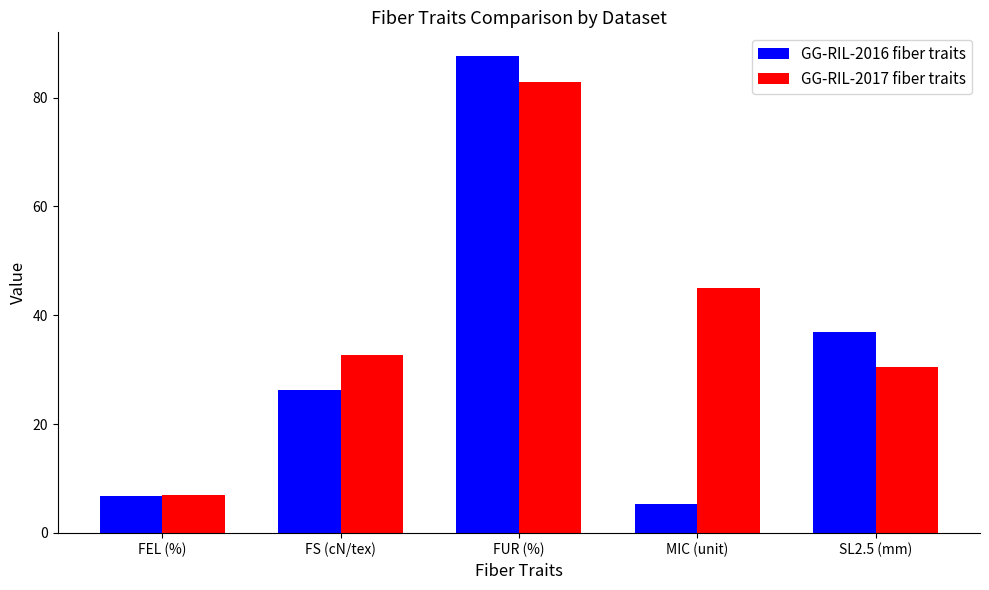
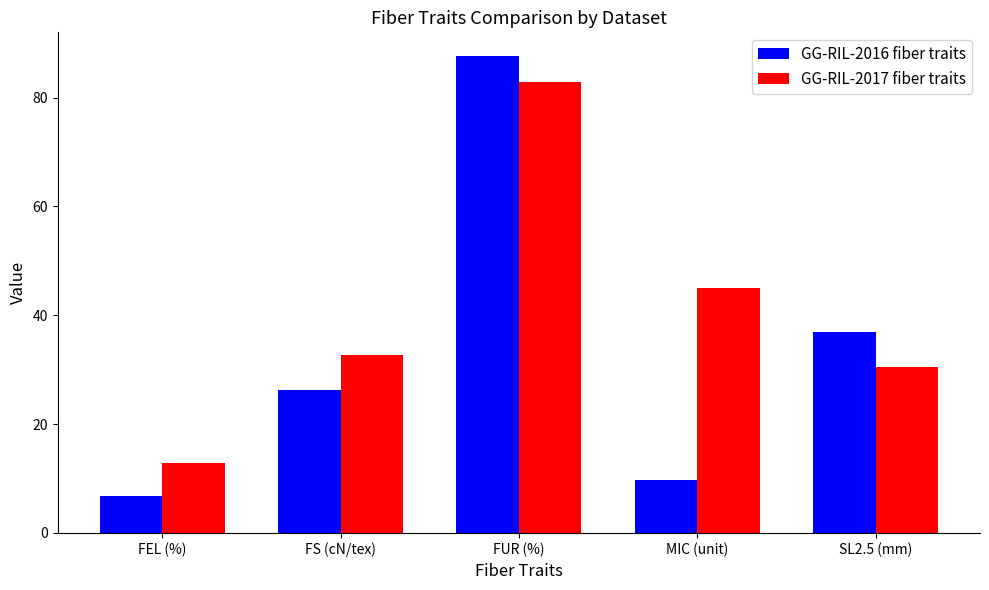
  {
    "GG-RIL-2016 fiber traits": {
      "FEL (%)": 7,
      "FS (cN/tex)": 26,
      "FUR (%)": 88,
-     "MIC (unit)": 5,
+     "MIC (unit)": 10,
      "SL2.5 (mm)": 37
    },
    "GG-RIL-2017 fiber traits": {
-     "FEL (%)": 7,
+     "FEL (%)": 13,
      "FS (cN/tex)": 33,
      "FUR (%)": 83,
      "MIC (unit)": 45,
      "SL2.5 (mm)": 31
    }
  }
